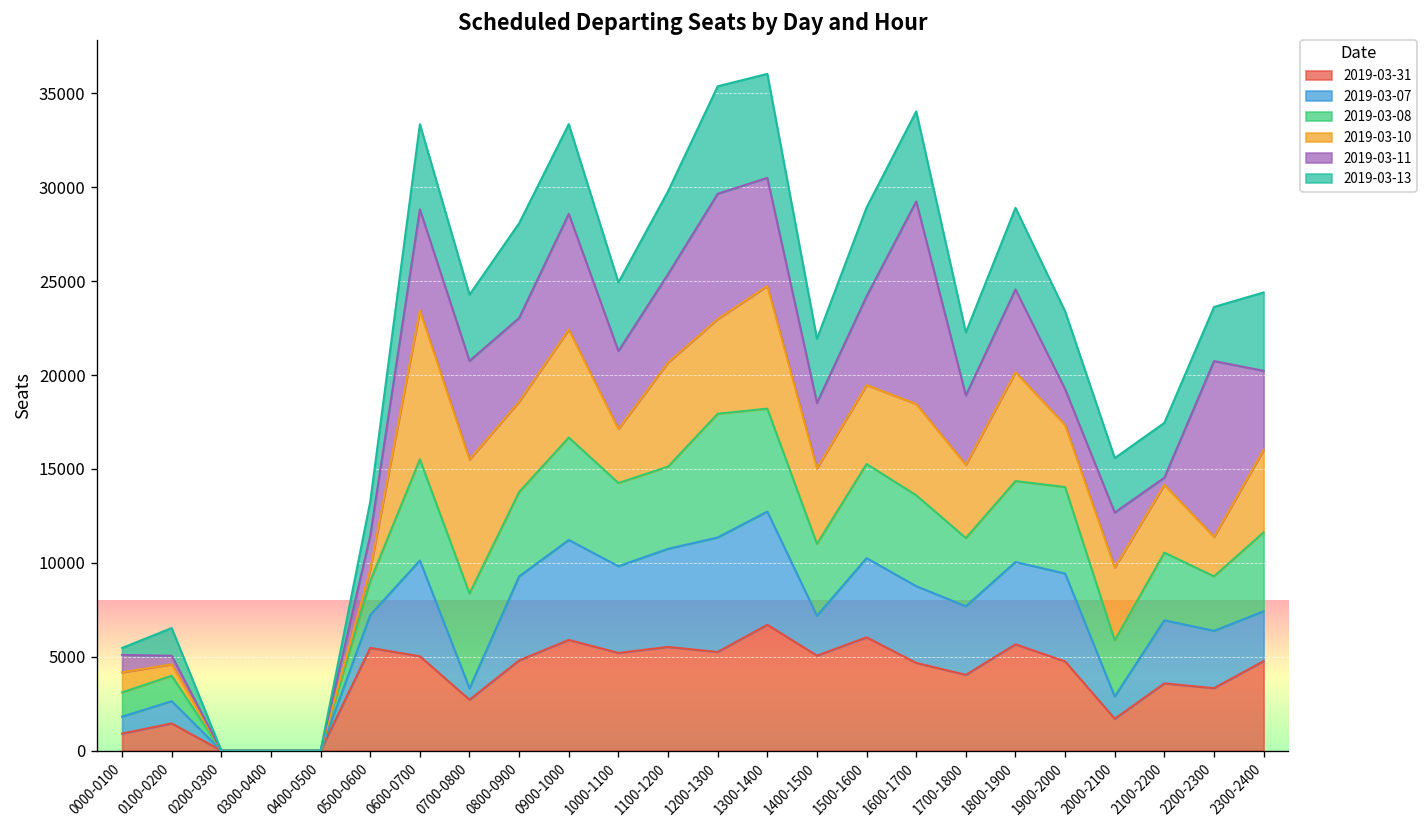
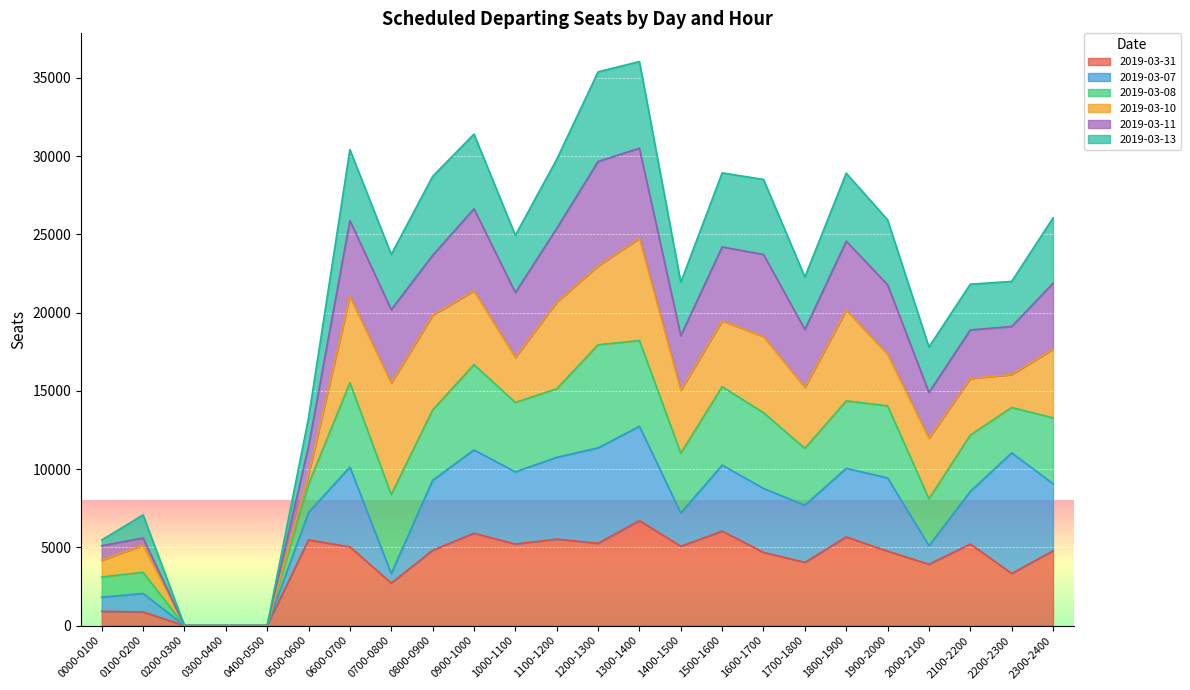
  {
    "2019-03-31": {
      "0000-0100": 900,
-     "0100-0200": 1500,
+     "0100-0200": 900,
      "0500-0600": 5500,
      "0600-0700": 5000,
      "0700-0800": 2700,
      "0800-0900": 4800,
      "0900-1000": 5900,
      "1000-1100": 5200,
      "1100-1200": 5500,
      "1200-1300": 5300,
      "1300-1400": 6700,
      "1400-1500": 5100,
      "1500-1600": 6000,
      "1600-1700": 4700,
      "1700-1800": 4000,
      "1800-1900": 5700,
      "1900-2000": 4800,
-     "2000-2100": 1700,
-     "2100-2200": 3600,
+     "2000-2100": 3900,
+     "2100-2200": 5200,
      "2200-2300": 3300,
      "2300-2400": 4800
    },
    "2019-03-07": {
      "0000-0100": 900,
      "0100-0200": 1200,
      "0500-0600": 1700,
      "0600-0700": 5100,
      "0700-0800": 600,
      "0800-0900": 4500,
      "0900-1000": 5300,
      "1000-1100": 4600,
      "1100-1200": 5200,
      "1200-1300": 6100,
      "1300-1400": 6000,
      "1400-1500": 2100,
      "1500-1600": 4200,
      "1600-1700": 4100,
      "1700-1800": 3700,
      "1800-1900": 4400,
      "1900-2000": 4700,
      "2000-2100": 1200,
      "2100-2200": 3400,
-     "2200-2300": 3100,
-     "2300-2400": 2700
+     "2200-2300": 7700,
+     "2300-2400": 4300
    },
    "2019-03-10": {
      "0000-0100": 1100,
-     "0100-0200": 600,
+     "0100-0200": 1700,
      "0500-0600": 600,
-     "0600-0700": 7900,
+     "0600-0700": 5500,
      "0700-0800": 7100,
-     "0800-0900": 4800,
-     "0900-1000": 5700,
+     "0800-0900": 6100,
+     "0900-1000": 4700,
      "1000-1100": 2900,
      "1100-1200": 5500,
      "1200-1300": 5000,
      "1300-1400": 6500,
      "1400-1500": 4000,
      "1500-1600": 4200,
      "1600-1700": 4900,
      "1700-1800": 3900,
      "1800-1900": 5800,
      "1900-2000": 3300,
      "2000-2100": 3900,
      "2100-2200": 3600,
      "2200-2300": 2100,
      "2300-2400": 4400
    },
    "2019-03-11": {
      "0000-0100": 900,
      "0100-0200": 500,
      "0500-0600": 1800,
-     "0600-0700": 5400,
-     "0700-0800": 5300,
-     "0800-0900": 4500,
-     "0900-1000": 6200,
+     "0600-0700": 4800,
+     "0700-0800": 4700,
+     "0800-0900": 3800,
+     "0900-1000": 5200,
      "1000-1100": 4100,
      "1100-1200": 4700,
      "1200-1300": 6700,
      "1300-1400": 5800,
      "1400-1500": 3500,
      "1500-1600": 4700,
-     "1600-1700": 10800,
+     "1600-1700": 5300,
      "1700-1800": 3700,
      "1800-1900": 4400,
-     "1900-2000": 1900,
+     "1900-2000": 4400,
      "2000-2100": 2900,
-     "2100-2200": 400,
-     "2200-2300": 9400,
+     "2100-2200": 3100,
+     "2200-2300": 3100,
      "2300-2400": 4200
    }
  }
